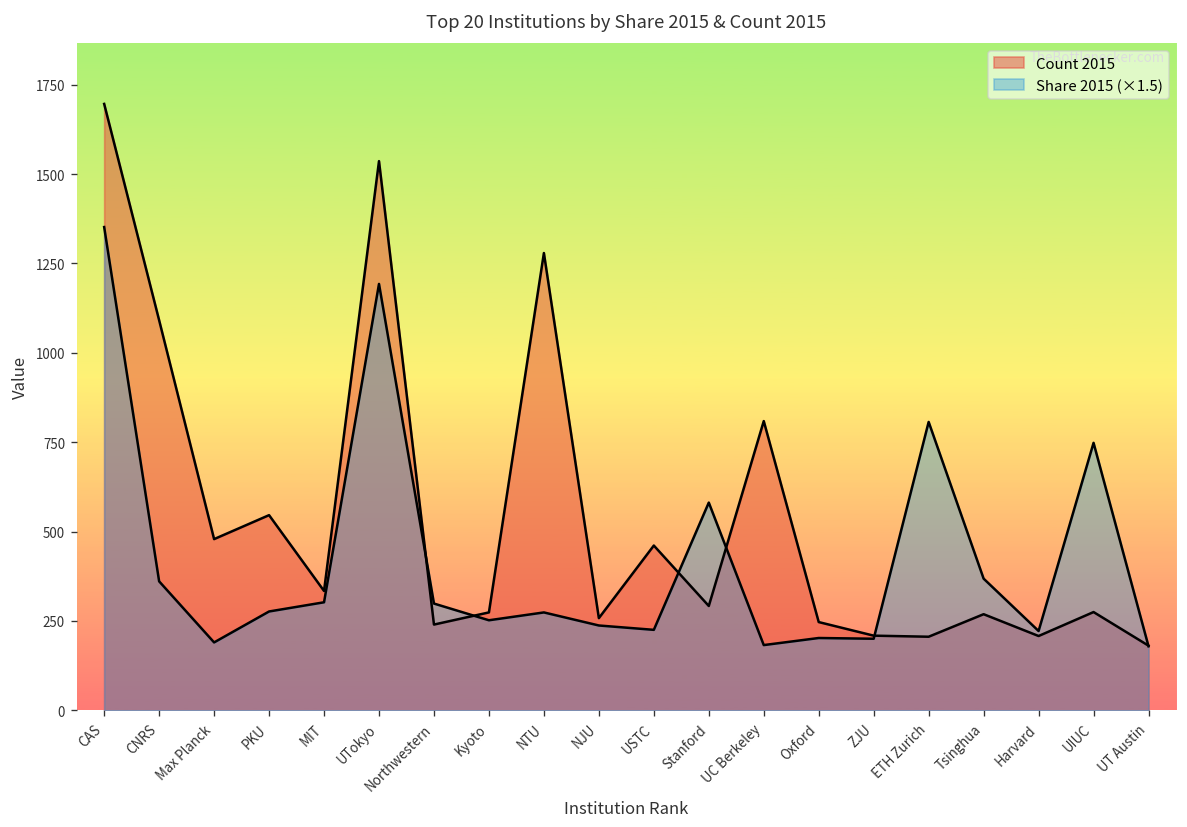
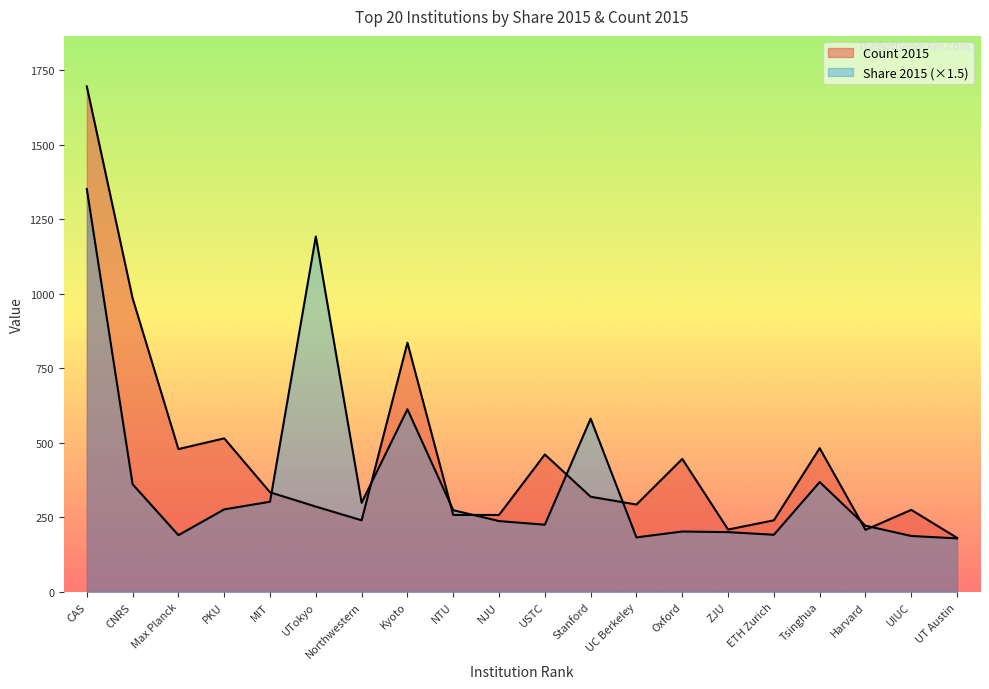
  {
    "Count 2015": {
      "CAS": 1700,
-     "CNRS": 1090,
+     "CNRS": 990,
      "Max Planck": 480,
-     "PKU": 550,
+     "PKU": 520,
      "MIT": 330,
-     "UTokyo": 1540,
+     "UTokyo": 290,
      "Northwestern": 240,
-     "Kyoto": 270,
-     "NTU": 1280,
+     "Kyoto": 840,
+     "NTU": 260,
      "NJU": 260,
      "USTC": 460,
-     "Stanford": 290,
-     "UC Berkeley": 810,
-     "Oxford": 250,
+     "Stanford": 320,
+     "UC Berkeley": 290,
+     "Oxford": 450,
      "ZJU": 210,
-     "ETH Zurich": 210,
-     "Tsinghua": 270,
+     "ETH Zurich": 240,
+     "Tsinghua": 480,
      "Harvard": 210,
      "UIUC": 280
    },
    "Share 2015 (×1.5)": {
      "CAS": 1350,
      "CNRS": 360,
      "Max Planck": 190,
      "PKU": 280,
      "MIT": 300,
      "UTokyo": 1190,
      "Northwestern": 300,
-     "Kyoto": 250,
+     "Kyoto": 610,
      "NTU": 270,
      "NJU": 240,
      "USTC": 230,
      "Stanford": 580,
      "UC Berkeley": 180,
      "Oxford": 200,
      "ZJU": 200,
-     "ETH Zurich": 810,
+     "ETH Zurich": 190,
      "Tsinghua": 370,
      "Harvard": 220,
-     "UIUC": 750
+     "UIUC": 190
    }
  }
